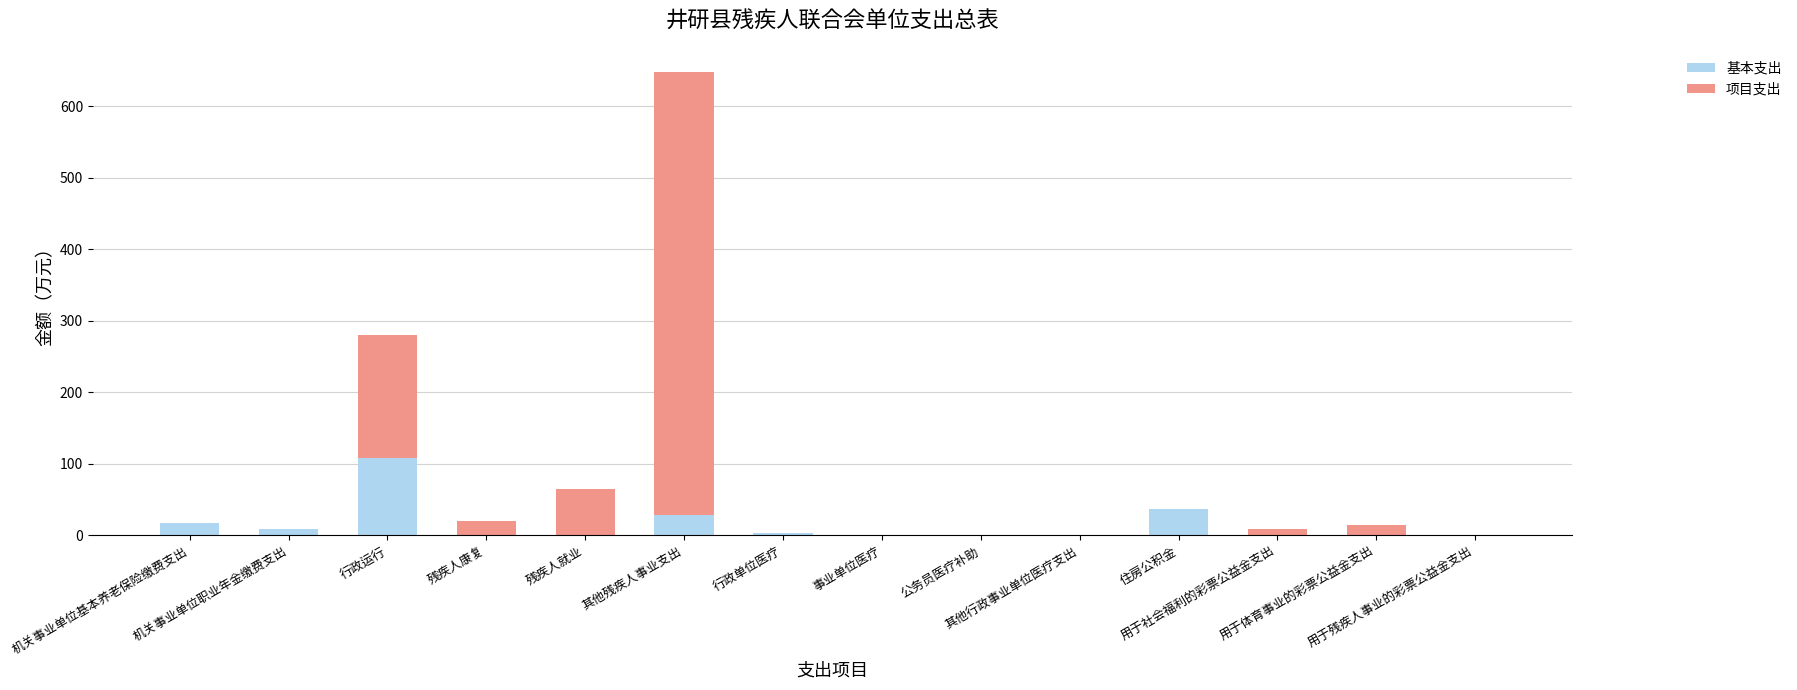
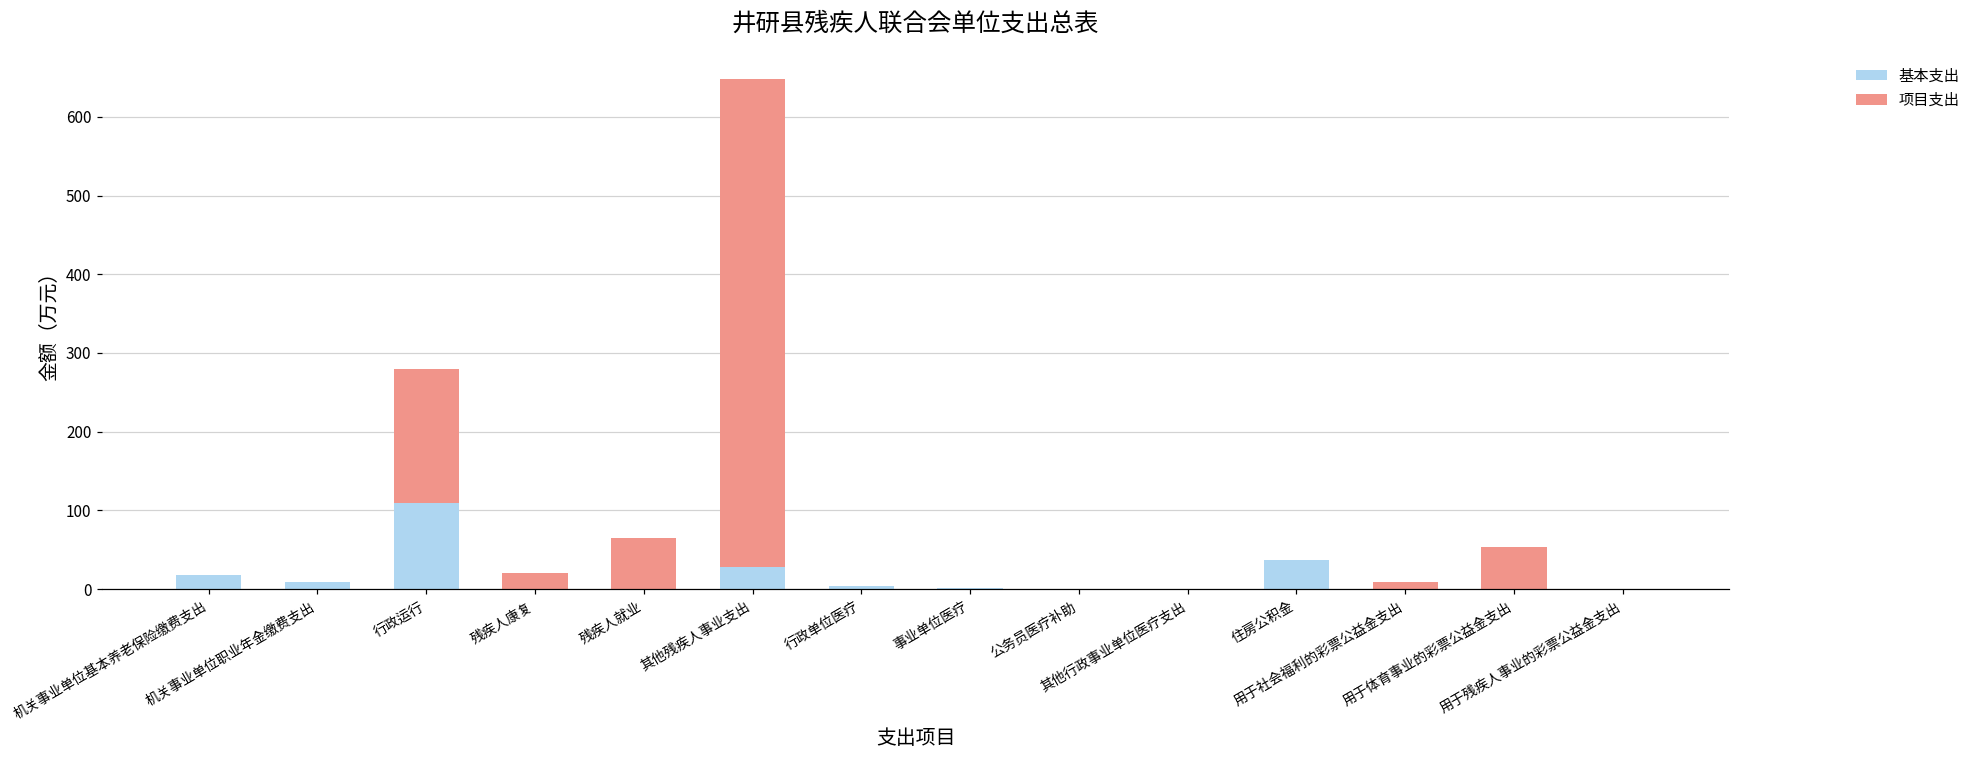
  {
    "基本支出": {
      "机关事业单位基本养老保险缴费支出": 20,
      "机关事业单位职业年金缴费支出": 10,
      "行政运行": 110,
      "残疾人康复": 0,
      "残疾人就业": 0,
      "其他残疾人事业支出": 30,
      "行政单位医疗": 0,
      "住房公积金": 40,
      "用于社会福利的彩票公益金支出": 0,
      "用于体育事业的彩票公益金支出": 0,
      "用于残疾人事业的彩票公益金支出": 0
    },
    "项目支出": {
      "机关事业单位基本养老保险缴费支出": 0,
      "机关事业单位职业年金缴费支出": 0,
      "行政运行": 170,
      "残疾人康复": 20,
      "残疾人就业": 70,
      "其他残疾人事业支出": 620,
      "行政单位医疗": 0,
      "事业单位医疗": 0,
      "公务员医疗补助": 0,
      "其他行政事业单位医疗支出": 0,
      "住房公积金": 0,
      "用于社会福利的彩票公益金支出": 10,
-     "用于体育事业的彩票公益金支出": 10
+     "用于体育事业的彩票公益金支出": 50
    }
  }
